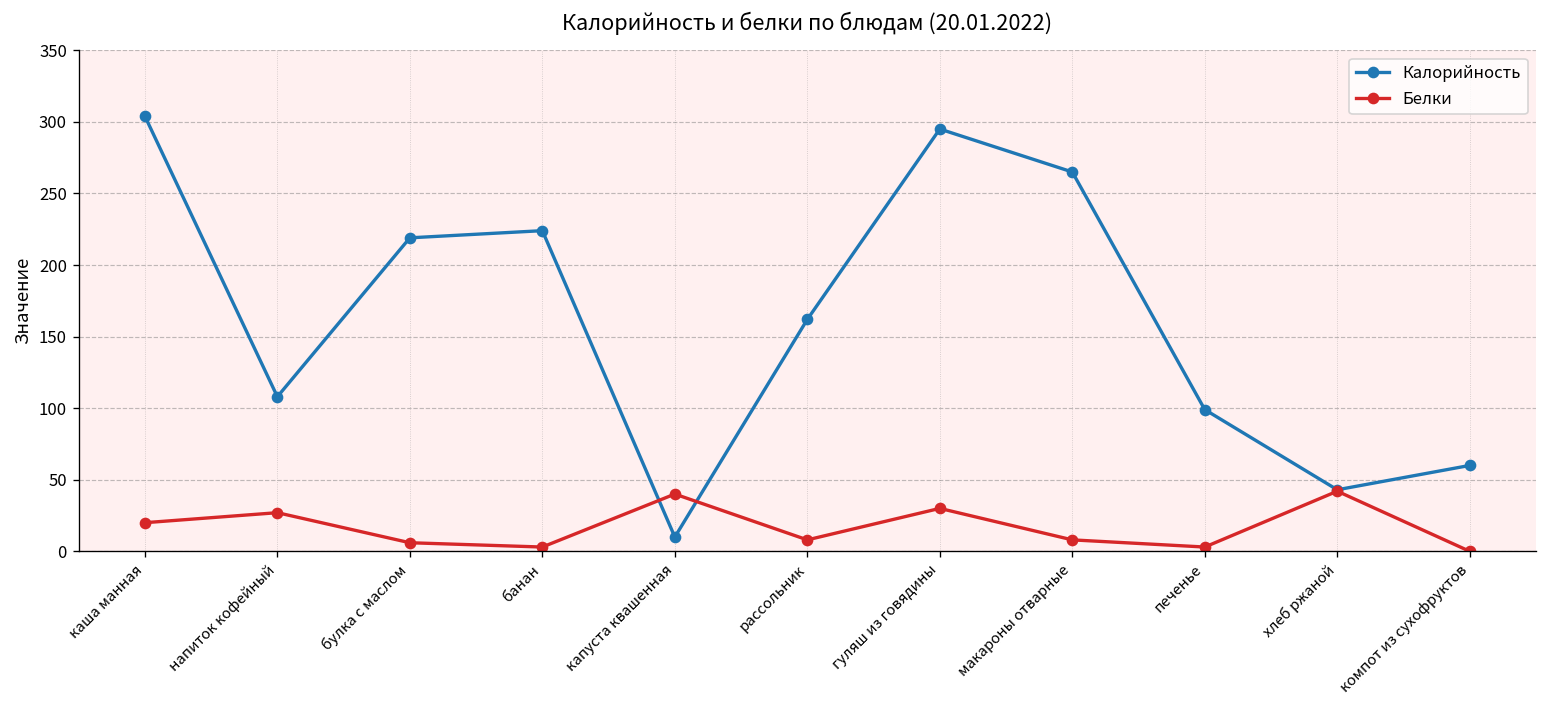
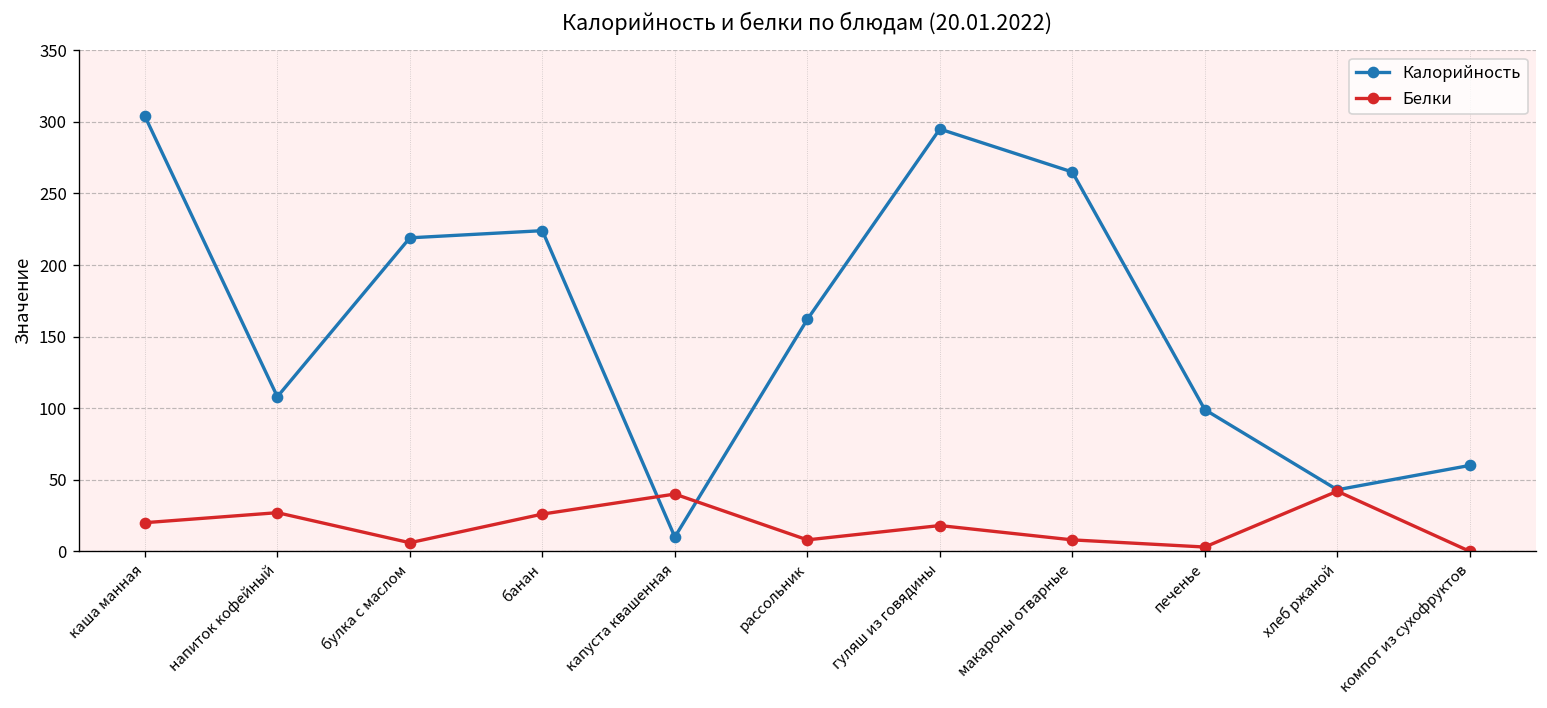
  {
    "Калорийность": {
      "каша манная": 304,
      "напиток кофейный": 108,
      "булка с маслом": 219,
      "банан": 224,
      "капуста квашенная": 10,
      "рассольник": 162,
      "гуляш из говядины": 295,
      "макароны отварные": 265,
      "печенье": 99,
      "компот из сухофруктов": 60
    },
    "Белки": {
      "каша манная": 20,
      "напиток кофейный": 27,
      "булка с маслом": 6,
-     "банан": 3,
+     "банан": 26,
      "капуста квашенная": 40,
      "рассольник": 8,
-     "гуляш из говядины": 30,
+     "гуляш из говядины": 18,
      "макароны отварные": 8,
      "печенье": 3,
      "компот из сухофруктов": 0
    }
  }
